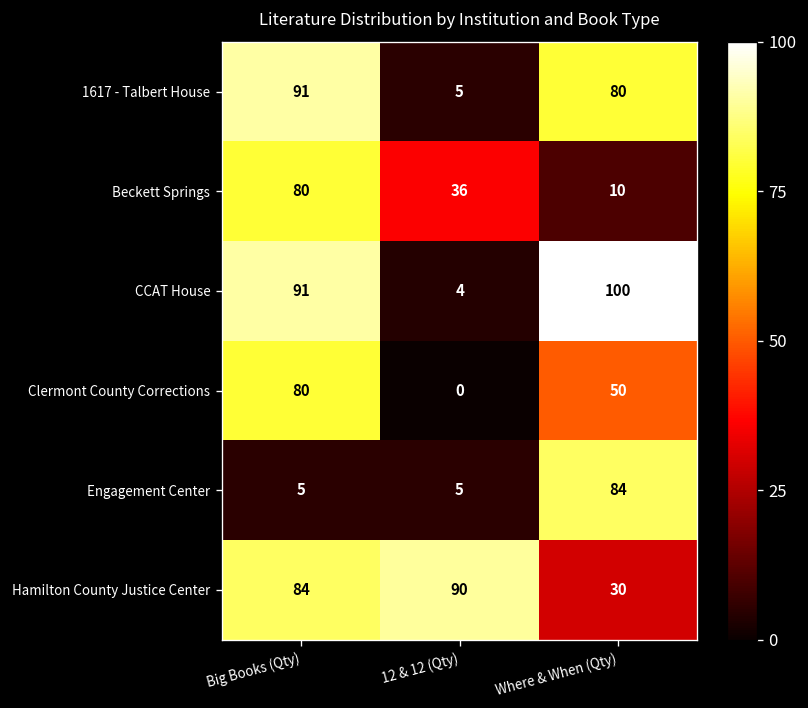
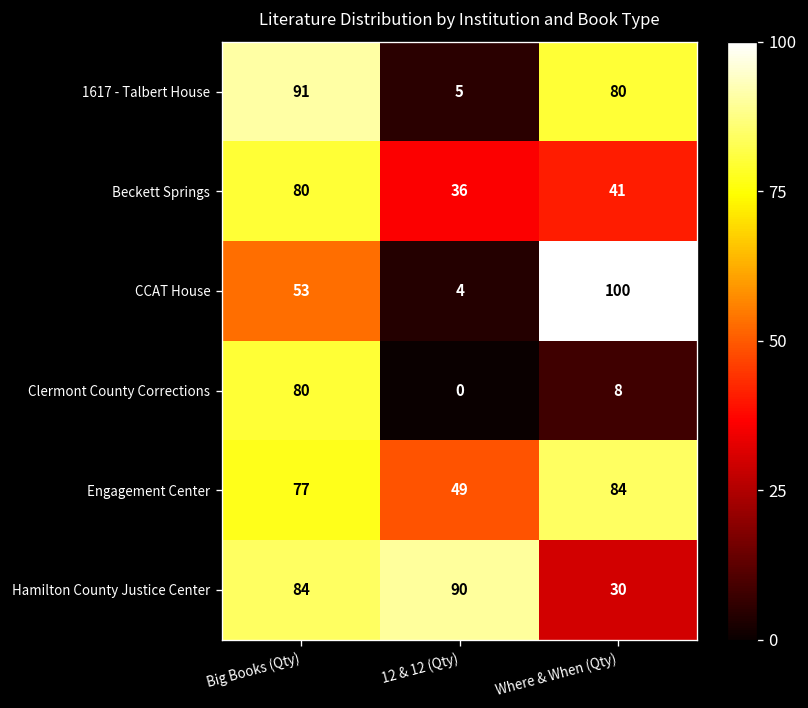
  {
    "1617 - Talbert House": {
      "Big Books (Qty)": 91,
      "12 & 12 (Qty)": 5,
      "Where & When (Qty)": 80
    },
    "Beckett Springs": {
      "Big Books (Qty)": 80,
      "12 & 12 (Qty)": 36,
-     "Where & When (Qty)": 10
+     "Where & When (Qty)": 41
    },
    "CCAT House": {
-     "Big Books (Qty)": 91,
+     "Big Books (Qty)": 53,
      "12 & 12 (Qty)": 4,
      "Where & When (Qty)": 100
    },
    "Clermont County Corrections": {
      "Big Books (Qty)": 80,
      "12 & 12 (Qty)": 0,
-     "Where & When (Qty)": 50
+     "Where & When (Qty)": 8
    },
    "Engagement Center": {
-     "Big Books (Qty)": 5,
-     "12 & 12 (Qty)": 5,
+     "Big Books (Qty)": 77,
+     "12 & 12 (Qty)": 49,
      "Where & When (Qty)": 84
    },
    "Hamilton County Justice Center": {
      "Big Books (Qty)": 84,
      "12 & 12 (Qty)": 90,
      "Where & When (Qty)": 30
    }
  }
